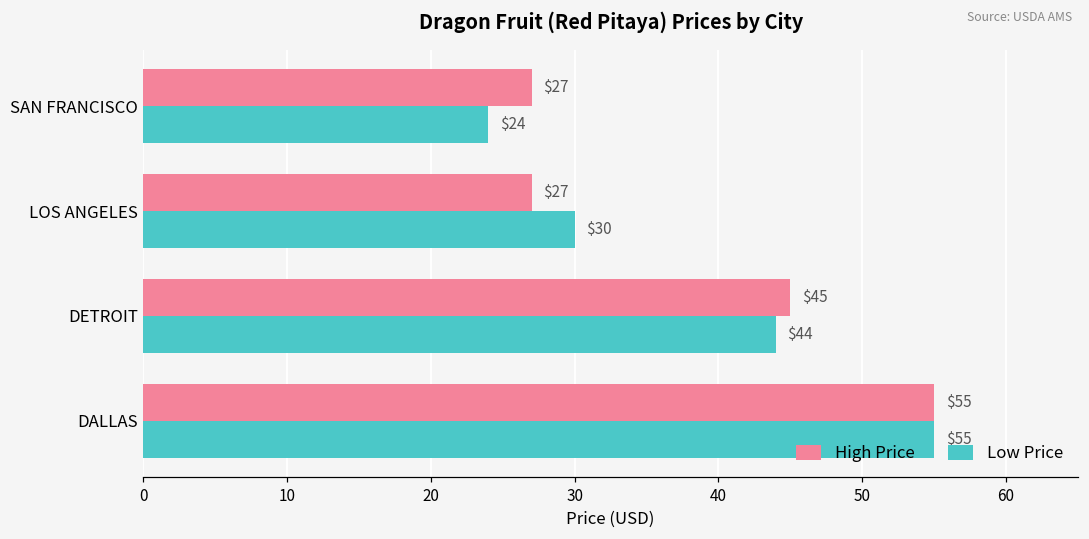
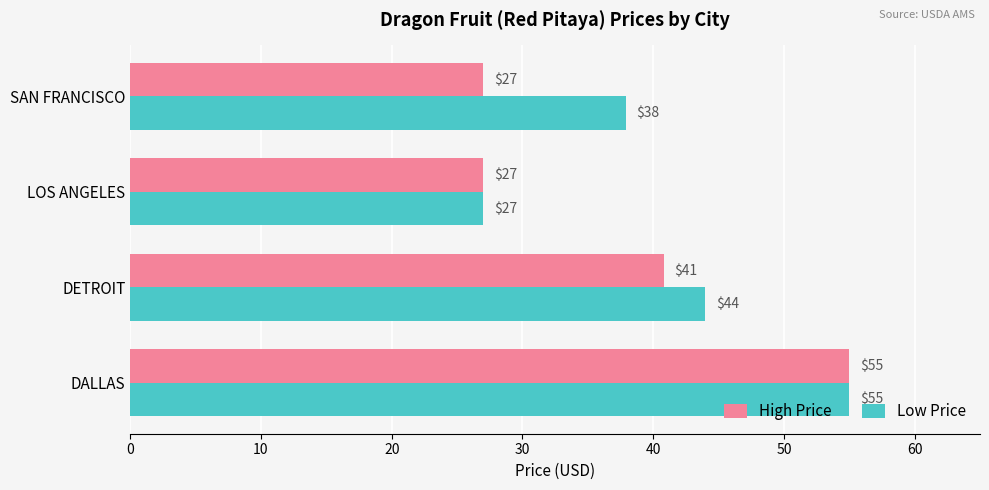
  {
    "High Price": {
      "SAN FRANCISCO": "$27",
      "LOS ANGELES": "$27",
-     "DETROIT": "$45",
+     "DETROIT": "$41",
      "DALLAS": "$55"
    },
    "Low Price": {
-     "SAN FRANCISCO": "$24",
-     "LOS ANGELES": "$30",
+     "SAN FRANCISCO": "$38",
+     "LOS ANGELES": "$27",
      "DETROIT": "$44",
      "DALLAS": "$55"
    }
  }
